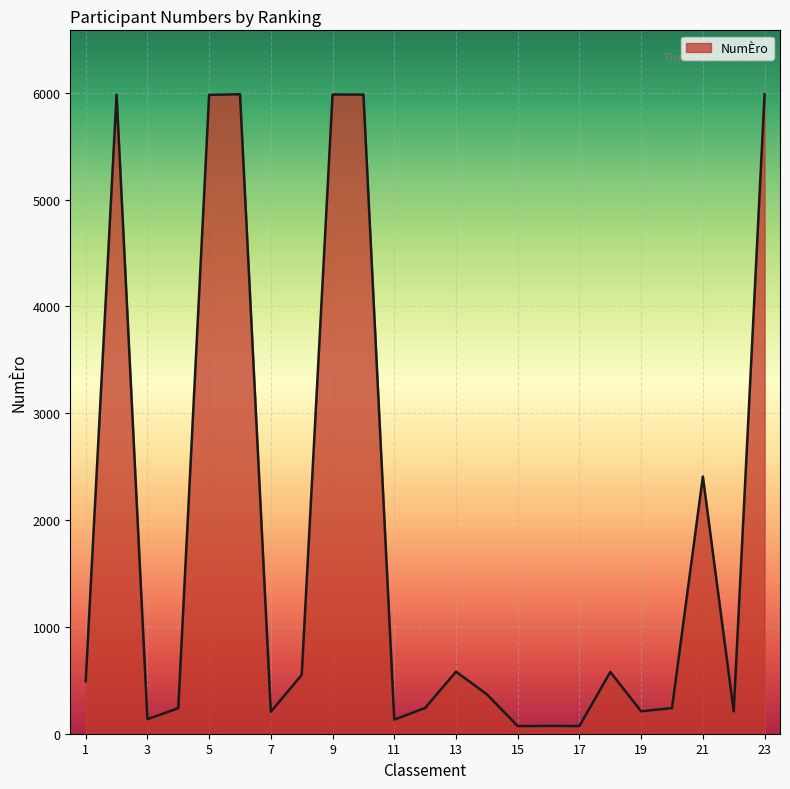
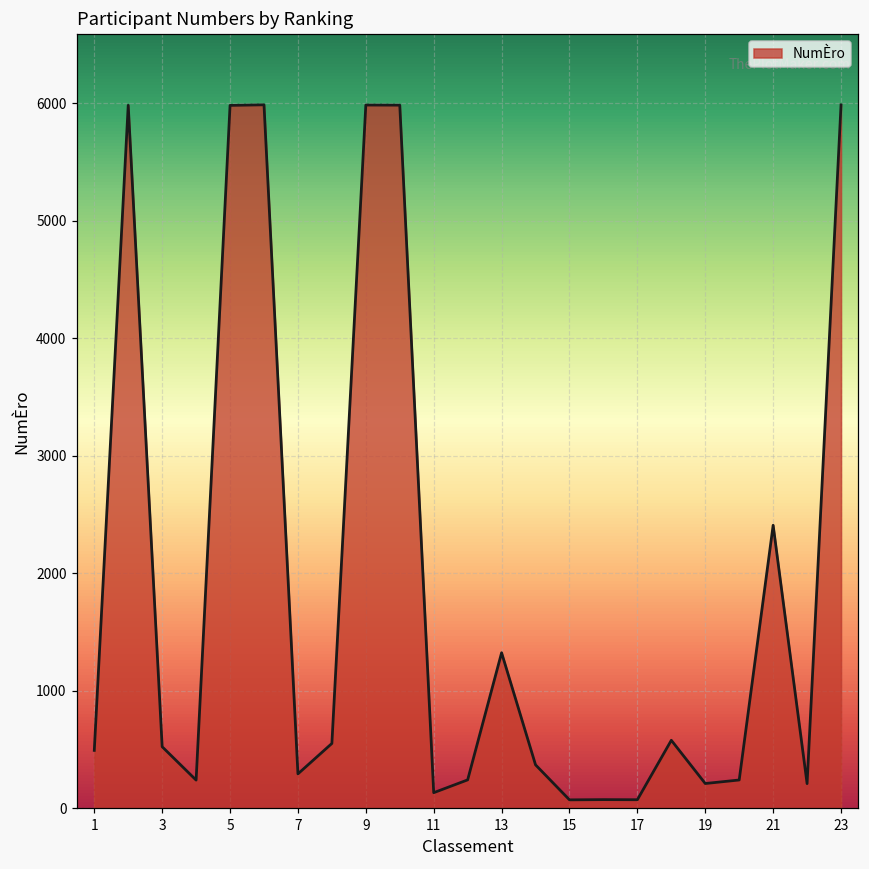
  {
    "1": 490,
-   "3": 140,
+   "3": 520,
    "5": 5980,
-   "7": 210,
+   "7": 290,
    "9": 5980,
    "11": 130,
-   "13": 580,
+   "13": 1320,
    "15": 70,
    "17": 70,
    "19": 210,
    "21": 2410,
    "23": 5990
  }
